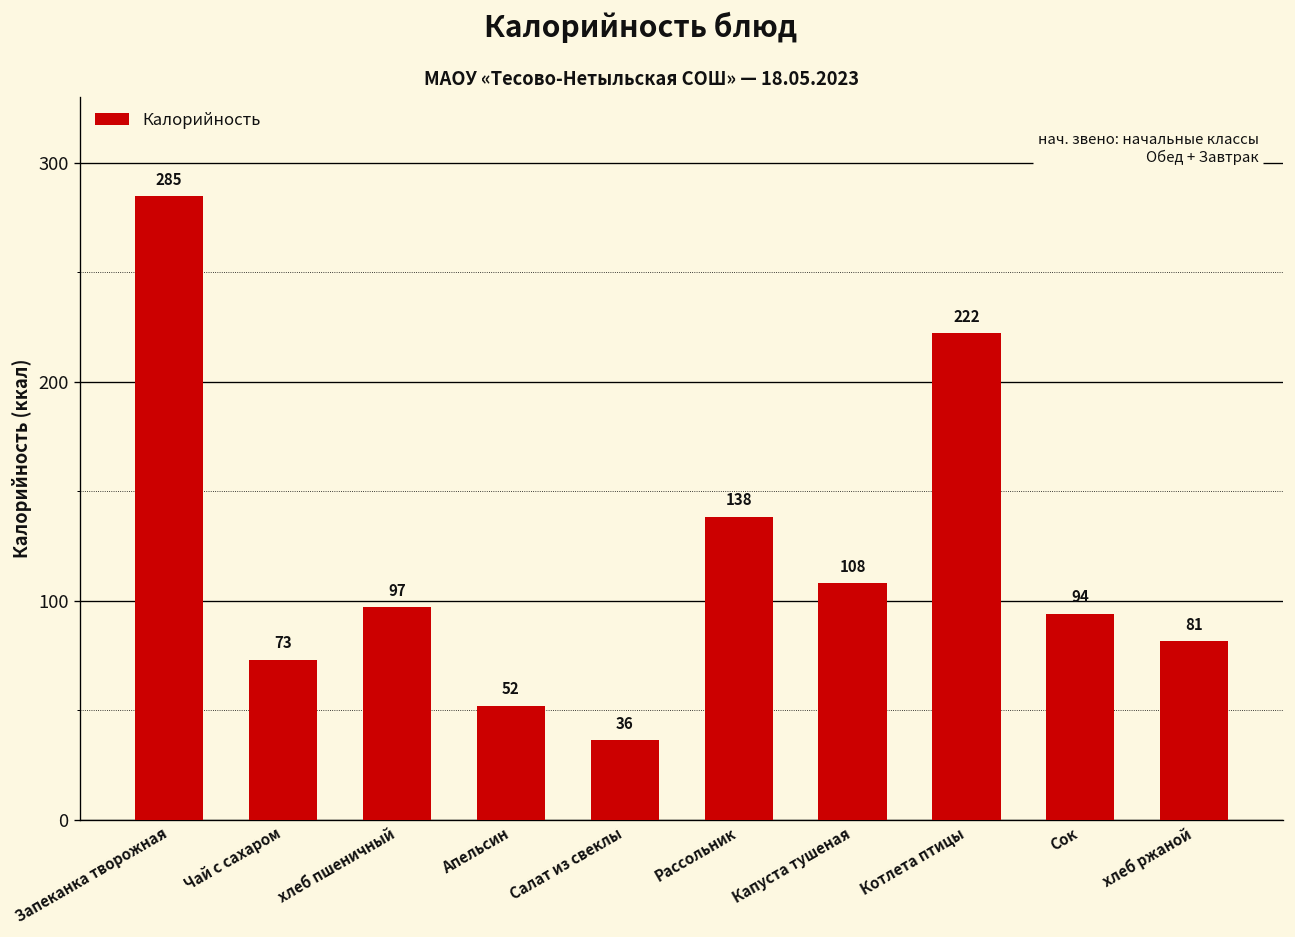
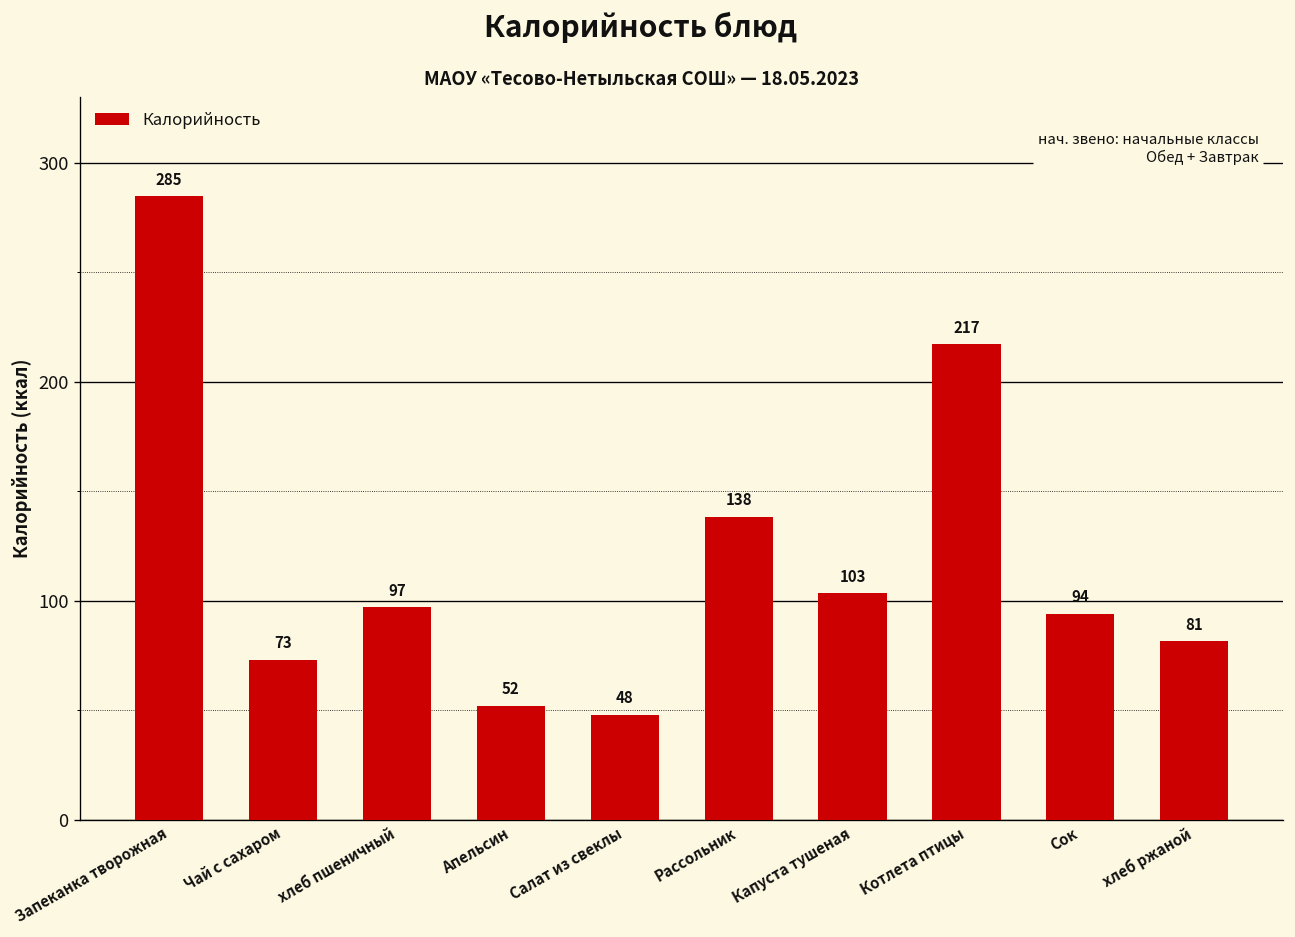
  {
    "Запеканка творожная": 285,
    "Чай с сахаром": 73,
    "хлеб пшеничный": 97,
    "Апельсин": 52,
-   "Салат из свеклы": 36,
+   "Салат из свеклы": 48,
    "Рассольник": 138,
-   "Капуста тушеная": 108,
-   "Котлета птицы": 222,
+   "Капуста тушеная": 103,
+   "Котлета птицы": 217,
    "Сок": 94,
    "хлеб ржаной": 81
  }
